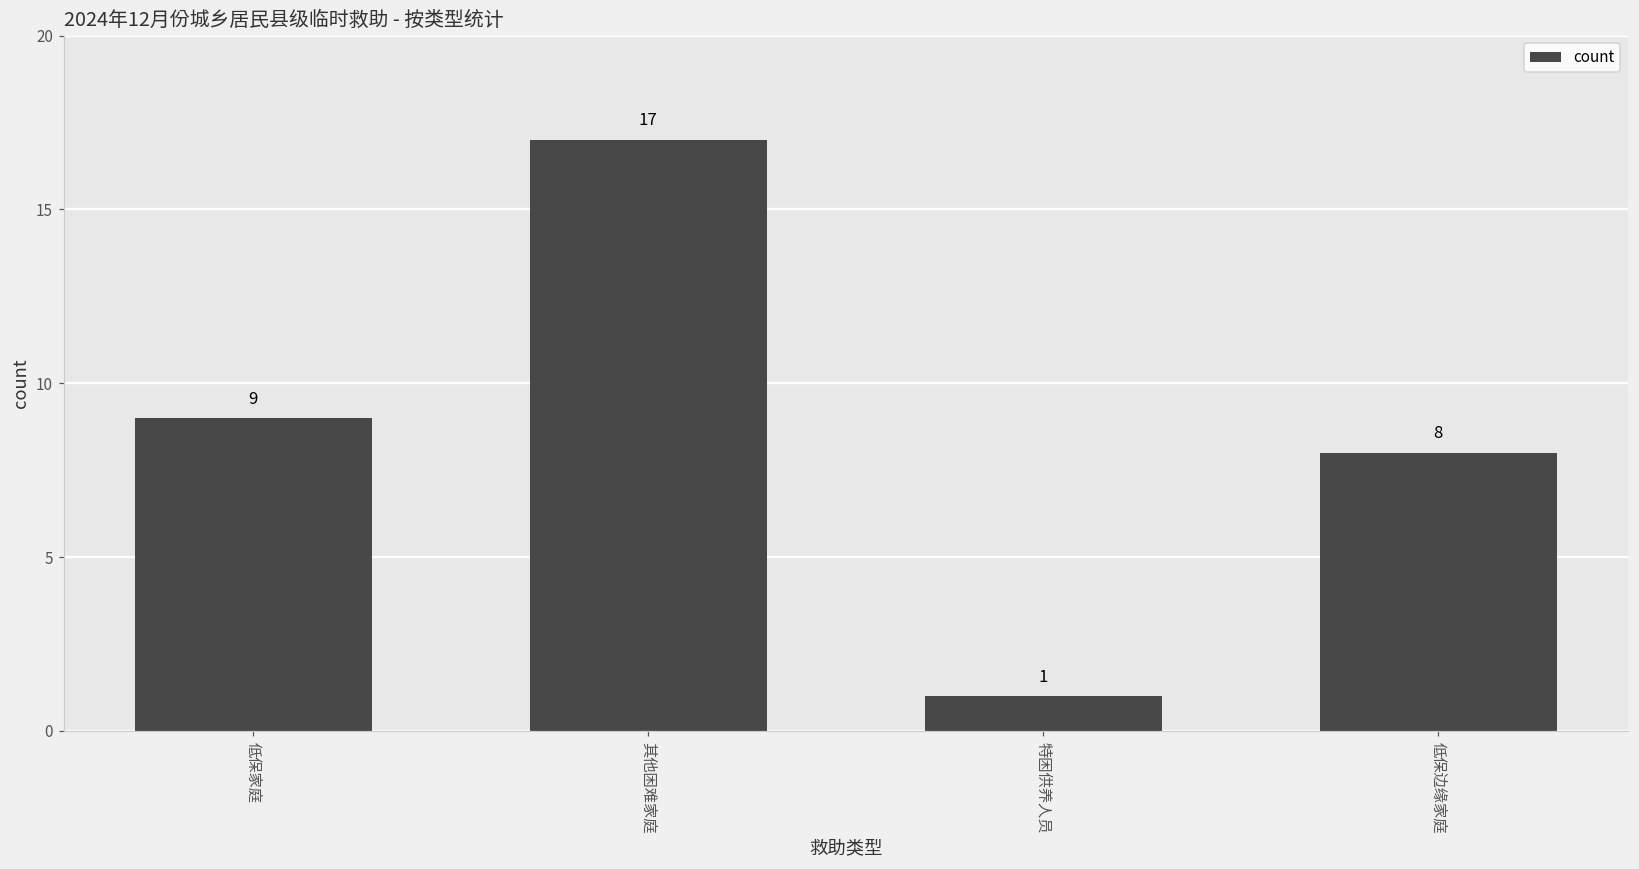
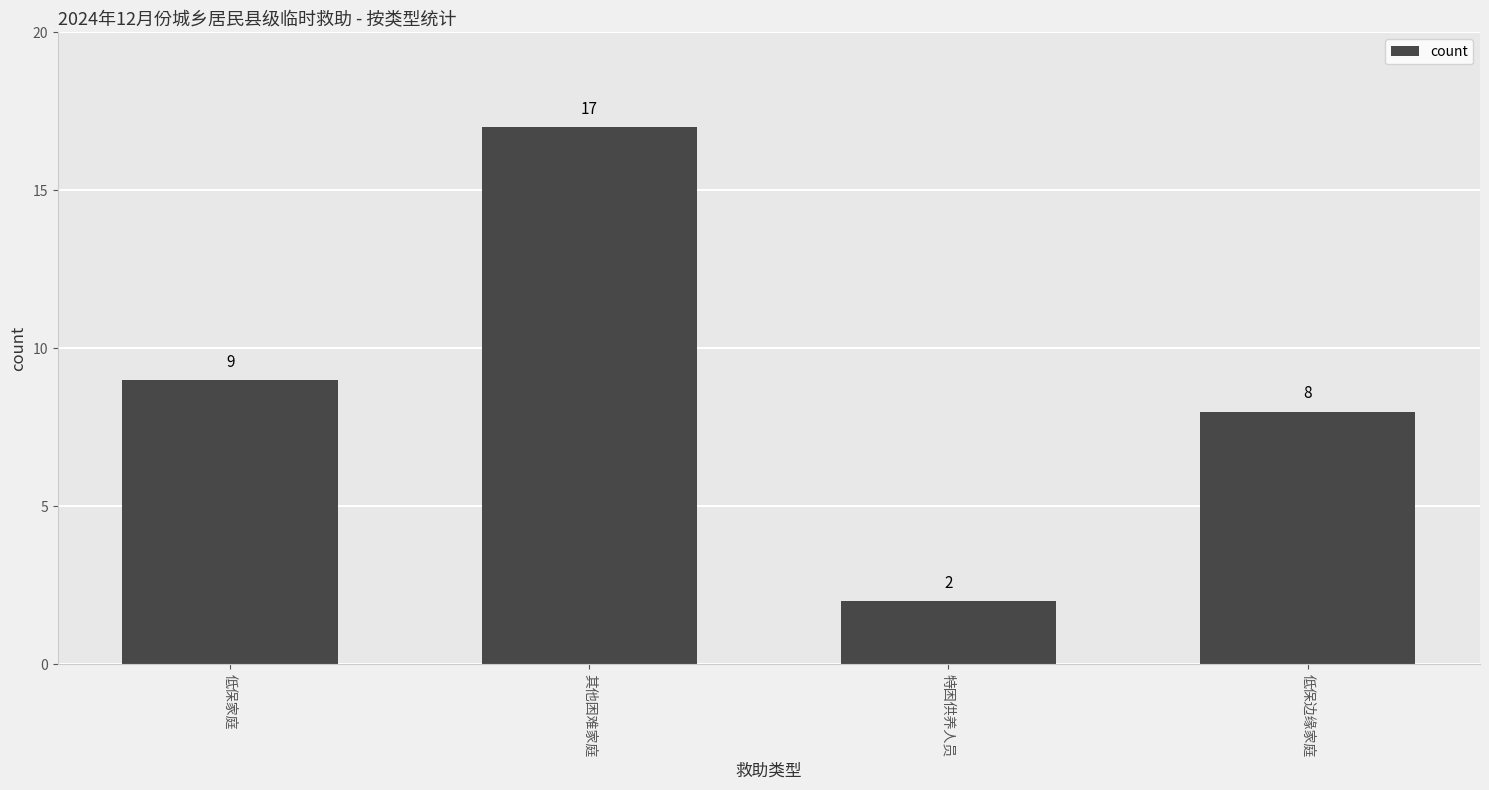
  {
    "低保家庭": 9,
    "其他困难家庭": 17,
-   "特困供养人员": 1,
+   "特困供养人员": 2,
    "低保边缘家庭": 8
  }
